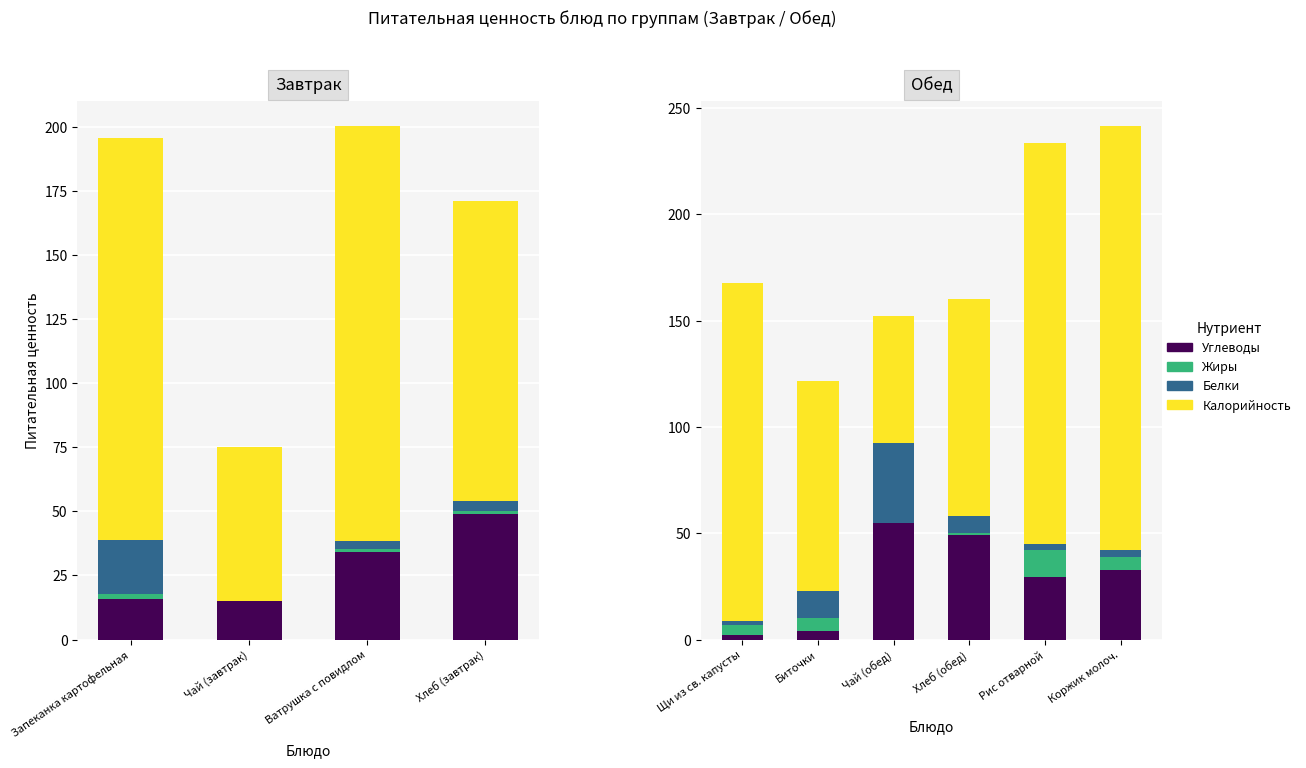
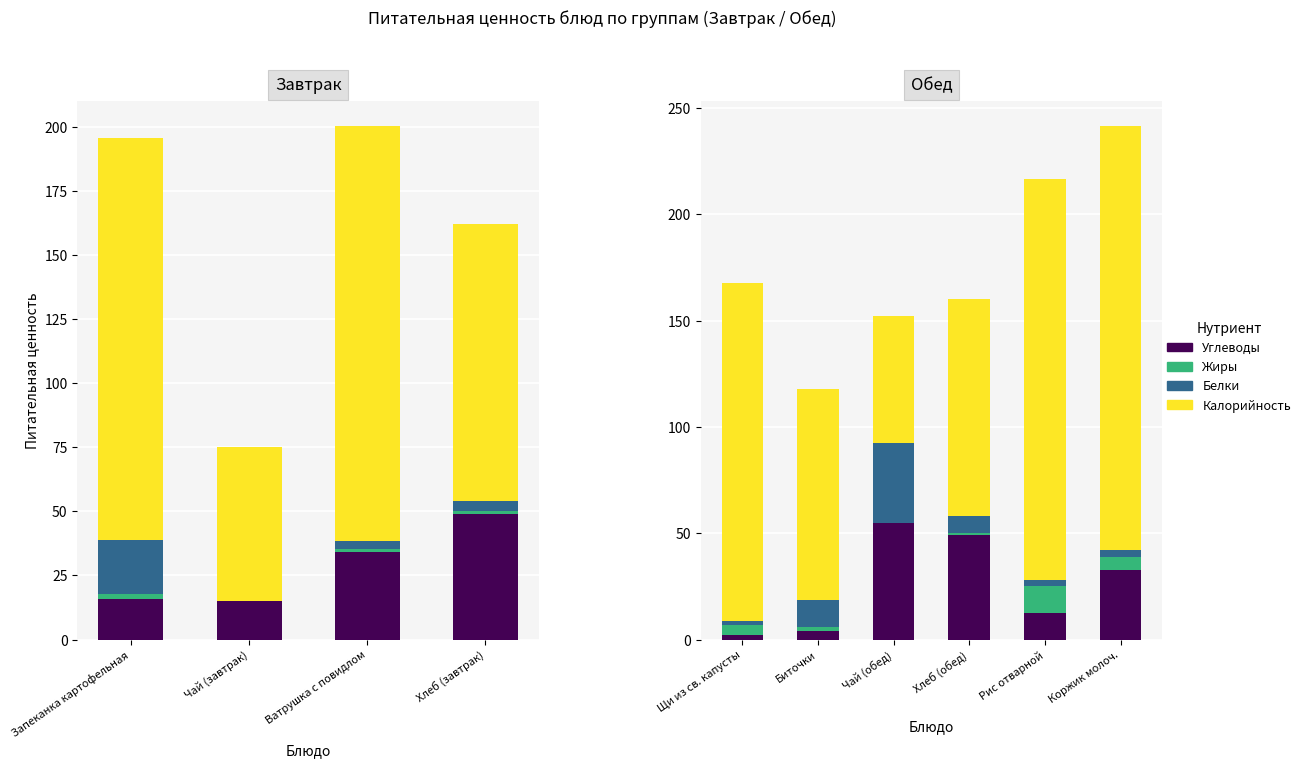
  {
    "Завтрак": {
      "Углеводы": {
        "Запеканка картофельная": 16,
        "Чай (завтрак)": 15,
        "Ватрушка с повидлом": 34,
        "Хлеб (завтрак)": 49
      },
      "Жиры": {
        "Запеканка картофельная": 2,
        "Чай (завтрак)": 0,
        "Ватрушка с повидлом": 1,
        "Хлеб (завтрак)": 1
      },
      "Белки": {
        "Запеканка картофельная": 21,
        "Ватрушка с повидлом": 3,
        "Хлеб (завтрак)": 4
      },
      "Калорийность": {
        "Запеканка картофельная": 157,
        "Чай (завтрак)": 60,
        "Ватрушка с повидлом": 162,
-       "Хлеб (завтрак)": 117
+       "Хлеб (завтрак)": 108
      }
    },
    "Обед": {
      "Углеводы": {
        "Щи из св. капусты": 2,
        "Биточки": 4,
        "Чай (обед)": 55,
        "Хлеб (обед)": 49,
-       "Рис отварной": 29,
+       "Рис отварной": 12,
        "Коржик молоч.": 33
      },
      "Жиры": {
        "Щи из св. капусты": 5,
-       "Биточки": 6,
+       "Биточки": 2,
        "Чай (обед)": 0,
        "Рис отварной": 13,
        "Коржик молоч.": 6
      },
      "Белки": {
        "Щи из св. капусты": 2,
        "Биточки": 13,
        "Чай (обед)": 37,
        "Хлеб (обед)": 8,
        "Рис отварной": 3,
        "Коржик молоч.": 3
      },
      "Калорийность": {
        "Щи из св. капусты": 159,
        "Биточки": 99,
        "Чай (обед)": 60,
        "Хлеб (обед)": 102,
        "Рис отварной": 188,
        "Коржик молоч.": 199
      }
    }
  }
